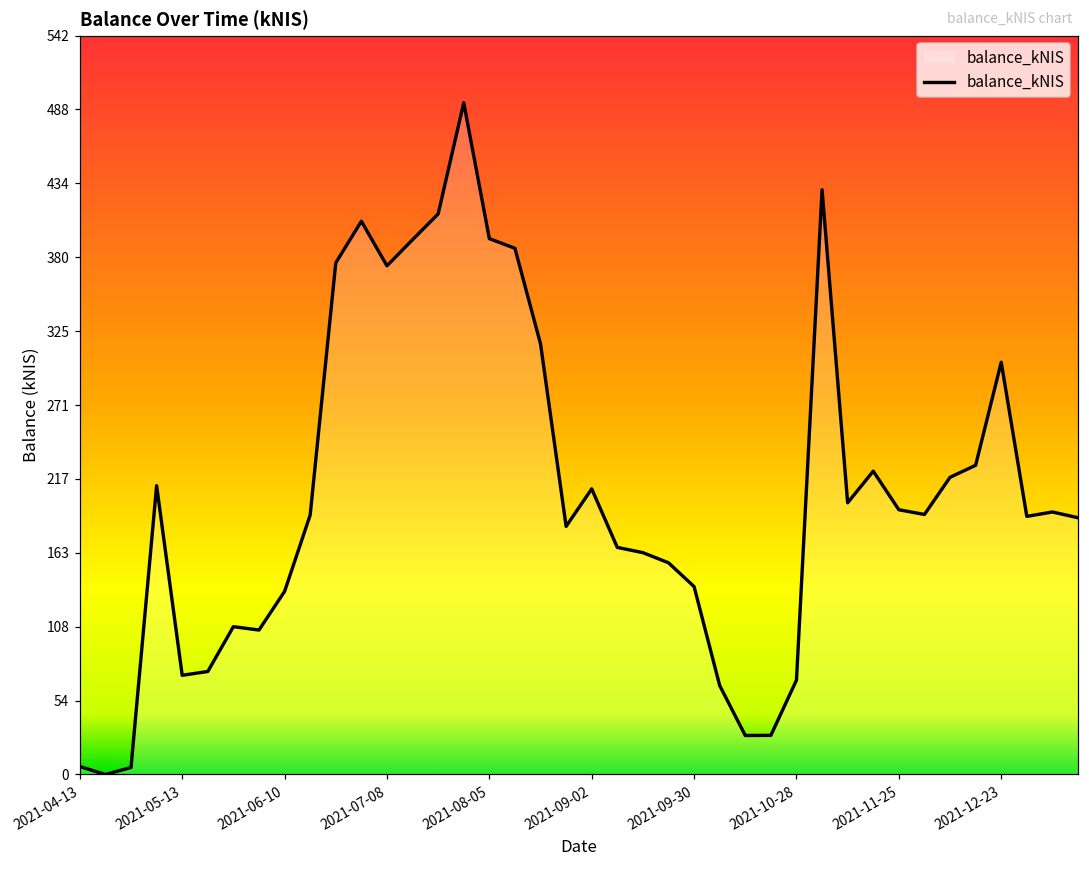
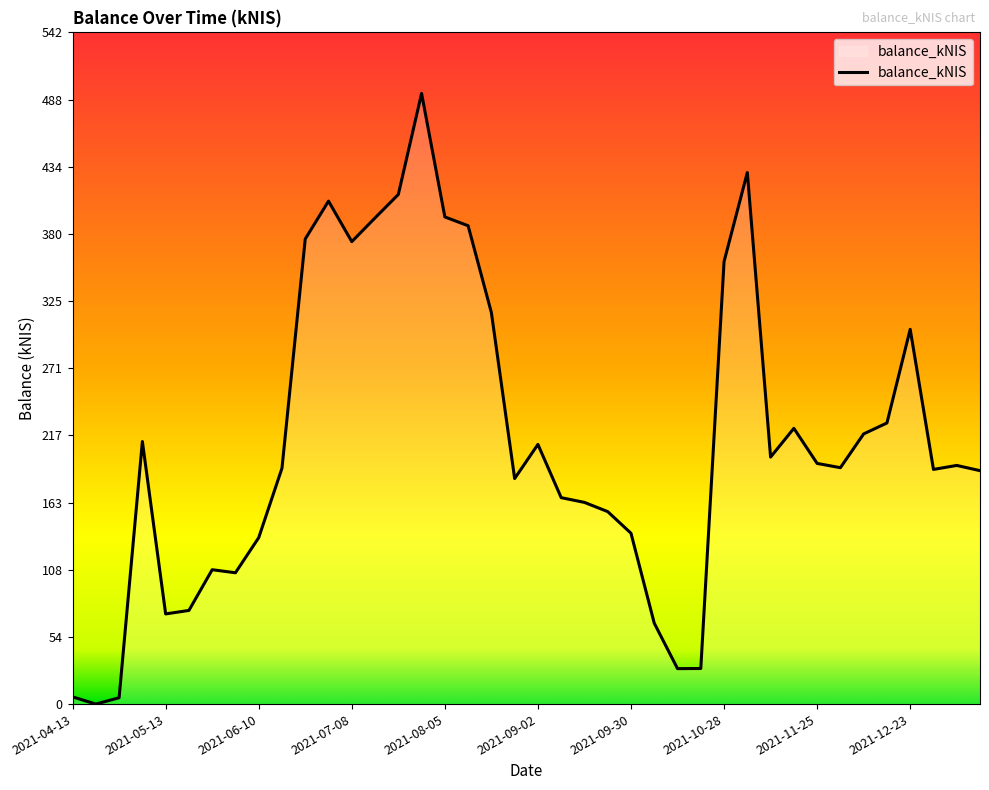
  {
    "2021-04-13": 6,
    "2021-05-13": 73,
    "2021-06-10": 134,
    "2021-07-08": 373,
    "2021-08-05": 393,
    "2021-09-02": 210,
    "2021-09-30": 138,
-   "2021-10-28": 69,
+   "2021-10-28": 357,
    "2021-11-25": 194,
    "2021-12-23": 303
  }
